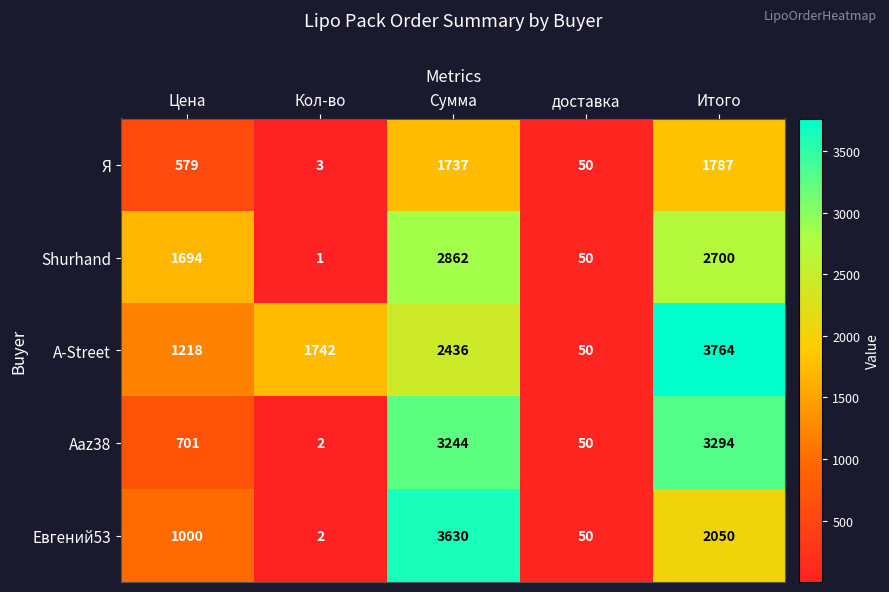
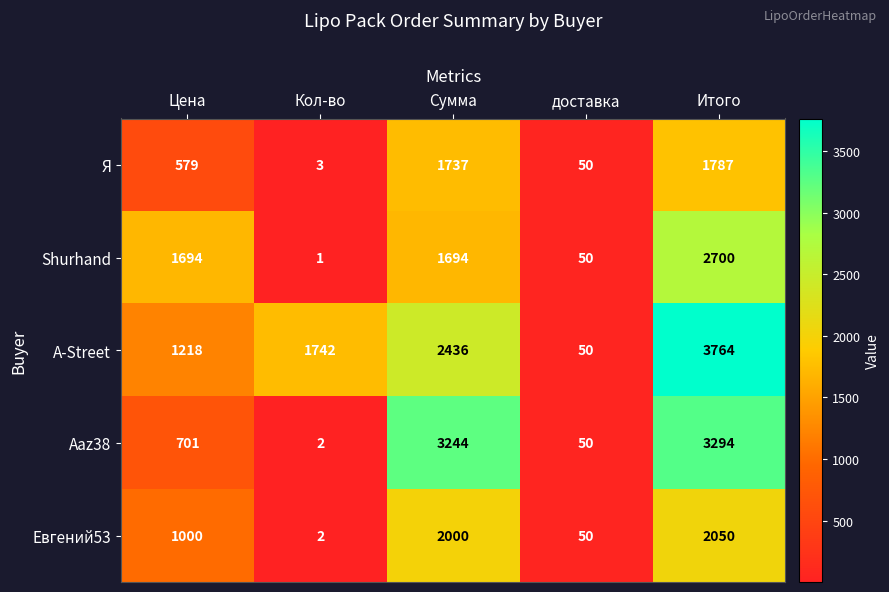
  {
    "Я": {
      "Цена": 579,
      "Кол-во": 3,
      "Сумма": 1737,
      "доставка": 50,
      "Итого": 1787
    },
    "Shurhand": {
      "Цена": 1694,
      "Кол-во": 1,
-     "Сумма": 2862,
+     "Сумма": 1694,
      "доставка": 50,
      "Итого": 2700
    },
    "A-Street": {
      "Цена": 1218,
      "Кол-во": 1742,
      "Сумма": 2436,
      "доставка": 50,
      "Итого": 3764
    },
    "Aaz38": {
      "Цена": 701,
      "Кол-во": 2,
      "Сумма": 3244,
      "доставка": 50,
      "Итого": 3294
    },
    "Евгений53": {
      "Цена": 1000,
      "Кол-во": 2,
-     "Сумма": 3630,
+     "Сумма": 2000,
      "доставка": 50,
      "Итого": 2050
    }
  }
